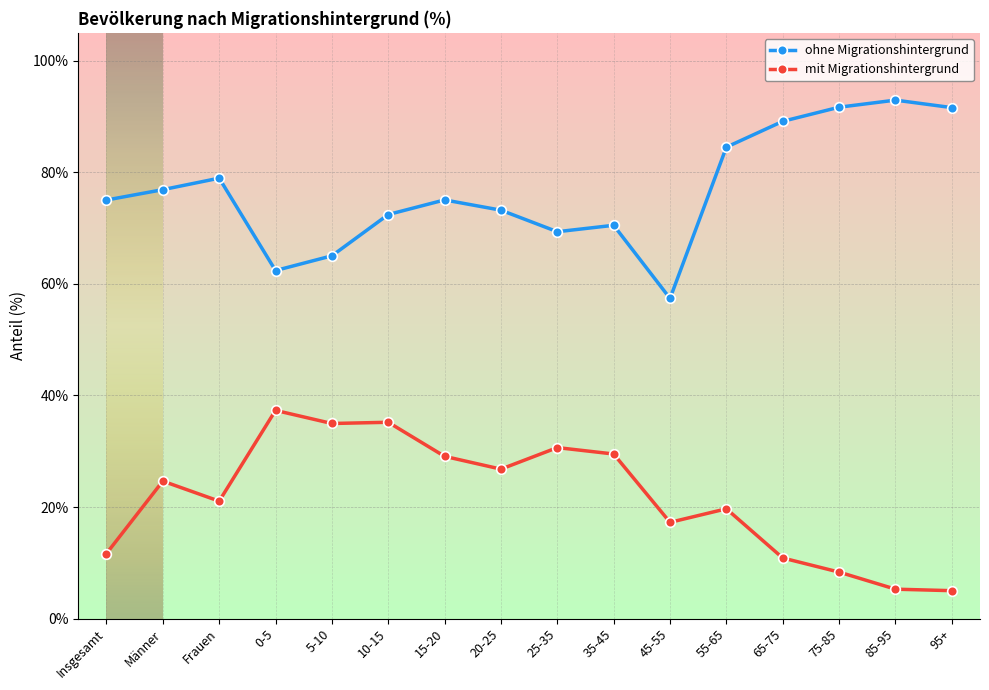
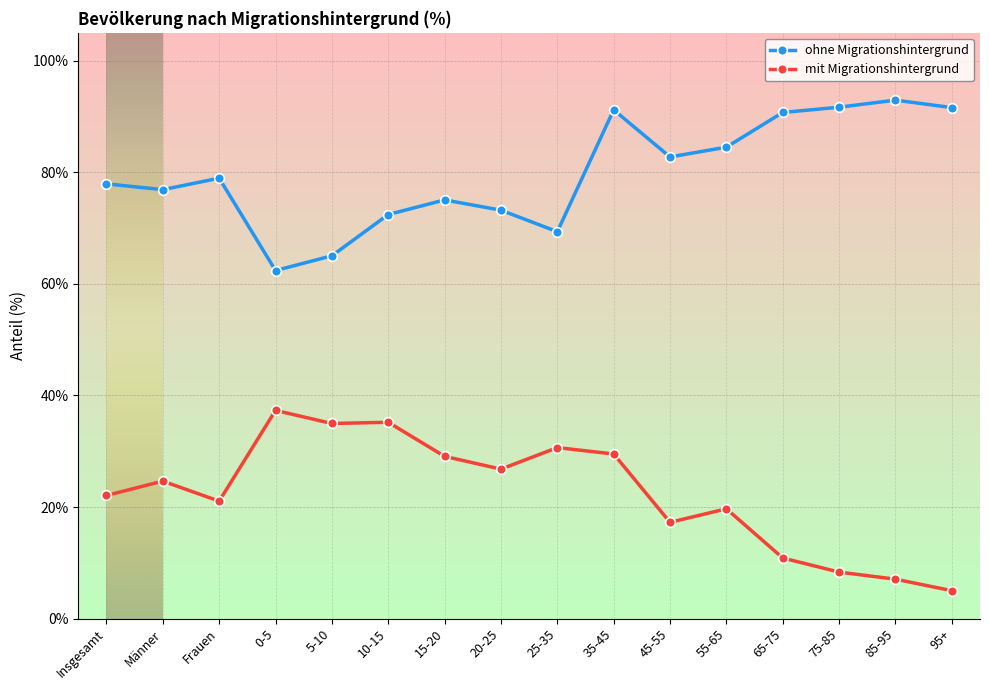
  {
    "ohne Migrationshintergrund": {
-     "Insgesamt": "75%",
+     "Insgesamt": "78%",
      "Männer": "77%",
      "Frauen": "79%",
      "0-5": "62%",
      "5-10": "65%",
      "10-15": "72%",
      "15-20": "75%",
      "20-25": "73%",
      "25-35": "69%",
-     "35-45": "71%",
-     "45-55": "57%",
+     "35-45": "91%",
+     "45-55": "83%",
      "55-65": "85%",
-     "65-75": "89%",
+     "65-75": "91%",
      "75-85": "92%",
      "85-95": "93%",
      "95+": "92%"
    },
    "mit Migrationshintergrund": {
-     "Insgesamt": "12%",
+     "Insgesamt": "22%",
      "Männer": "25%",
      "Frauen": "21%",
      "0-5": "37%",
      "5-10": "35%",
      "10-15": "35%",
      "15-20": "29%",
      "20-25": "27%",
      "25-35": "31%",
      "35-45": "30%",
      "45-55": "17%",
      "55-65": "20%",
      "65-75": "11%",
      "75-85": "8%",
-     "85-95": "5%",
+     "85-95": "7%",
      "95+": "5%"
    }
  }
